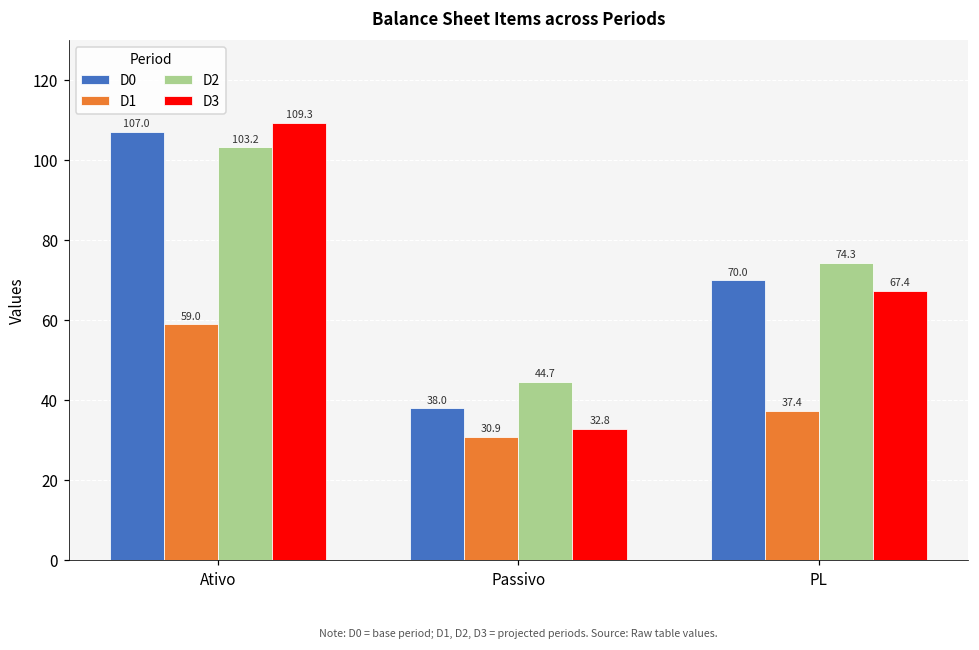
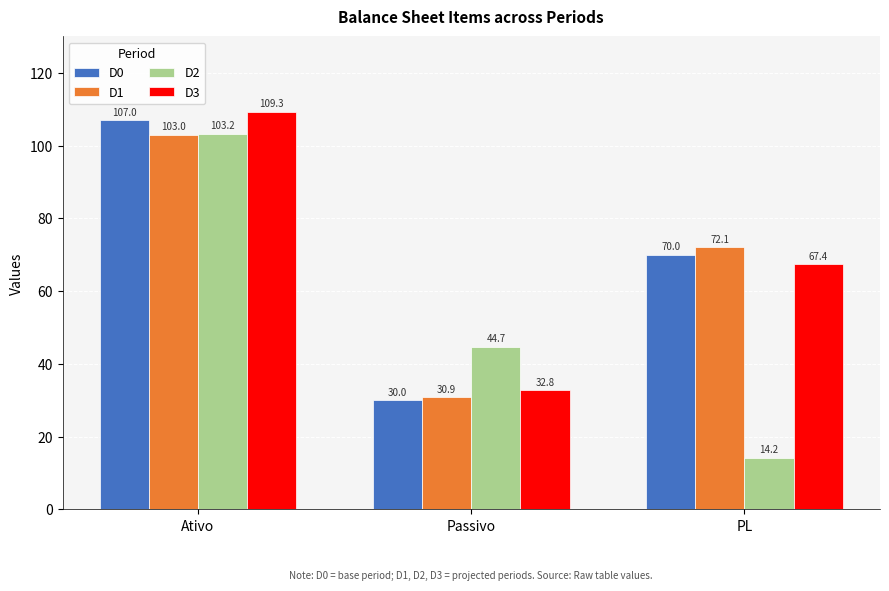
  {
    "D0": {
      "Ativo": 107.0,
-     "Passivo": 38.0,
+     "Passivo": 30.0,
      "PL": 70.0
    },
    "D1": {
-     "Ativo": 59.0,
+     "Ativo": 103.0,
      "Passivo": 30.9,
-     "PL": 37.4
+     "PL": 72.1
    },
    "D2": {
      "Ativo": 103.2,
      "Passivo": 44.7,
-     "PL": 74.3
+     "PL": 14.2
    },
    "D3": {
      "Ativo": 109.3,
      "Passivo": 32.8,
      "PL": 67.4
    }
  }
